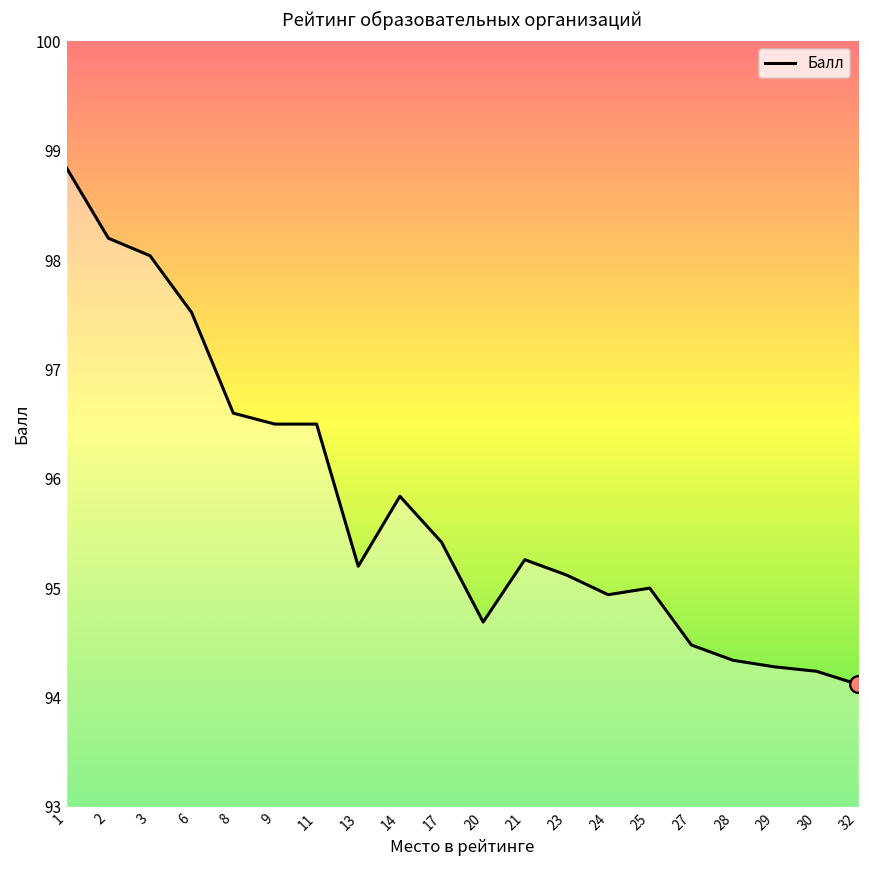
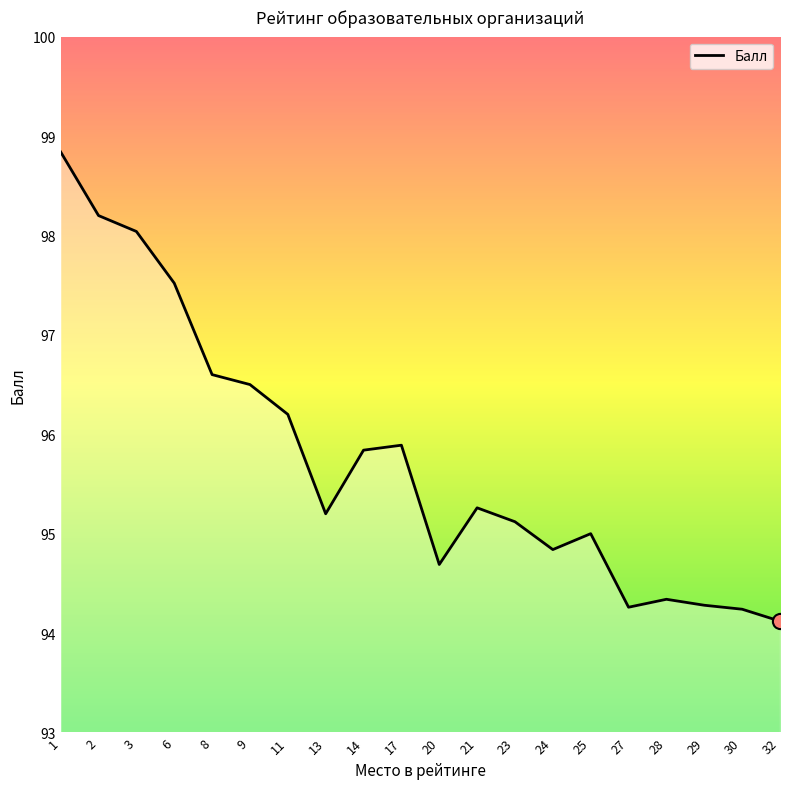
  {
    "Балл": {
      "1": 98.8,
      "2": 98.2,
      "3": 98.0,
      "6": 97.5,
      "8": 96.6,
      "9": 96.5,
-     "11": 96.5,
+     "11": 96.2,
      "13": 95.2,
      "14": 95.8,
-     "17": 95.4,
+     "17": 95.9,
      "20": 94.7,
      "21": 95.3,
      "23": 95.1,
-     "24": 94.9,
+     "24": 94.8,
      "25": 95.0,
-     "27": 94.5,
+     "27": 94.3,
      "28": 94.3,
      "29": 94.3,
      "30": 94.2
    }
  }
